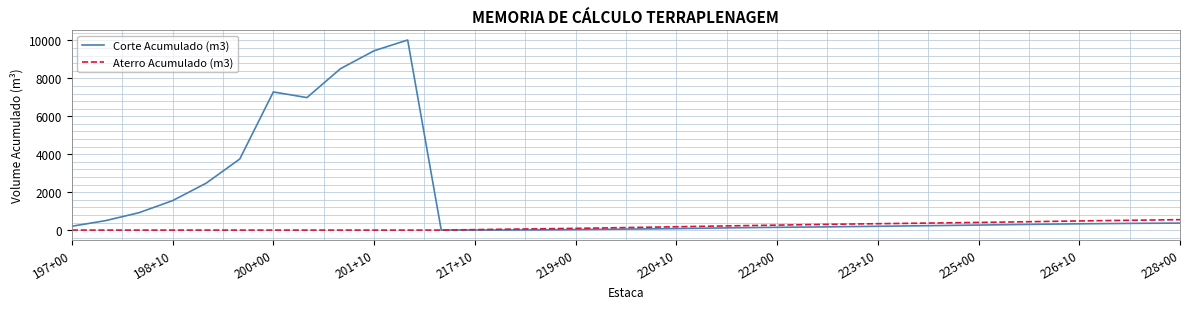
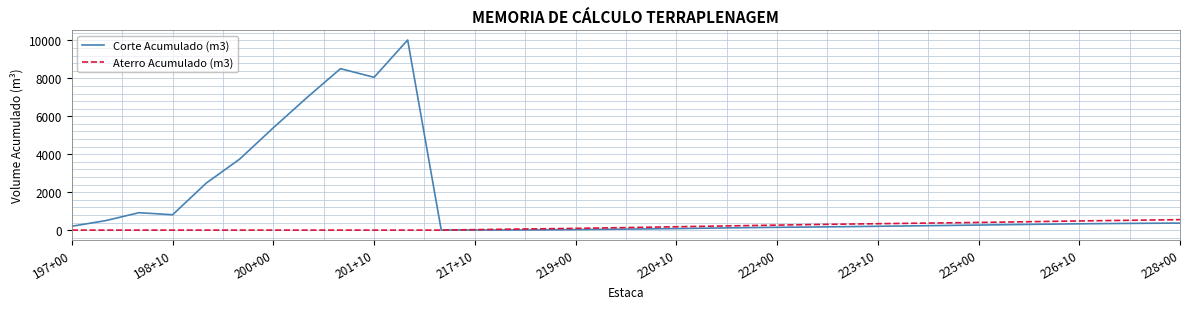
  {
    "Corte Acumulado (m3)": {
      "197+00": 200,
-     "198+10": 1600,
-     "200+00": 7300,
-     "201+10": 9500,
+     "198+10": 800,
+     "200+00": 5400,
+     "201+10": 8100,
      "223+10": 200,
      "225+00": 300,
      "226+10": 300,
      "228+00": 400
    },
    "Aterro Acumulado (m3)": {
      "197+00": 0,
      "198+10": 0,
      "200+00": 0,
      "201+10": 0,
      "223+10": 300,
      "225+00": 400,
      "226+10": 500,
      "228+00": 600
    }
  }
